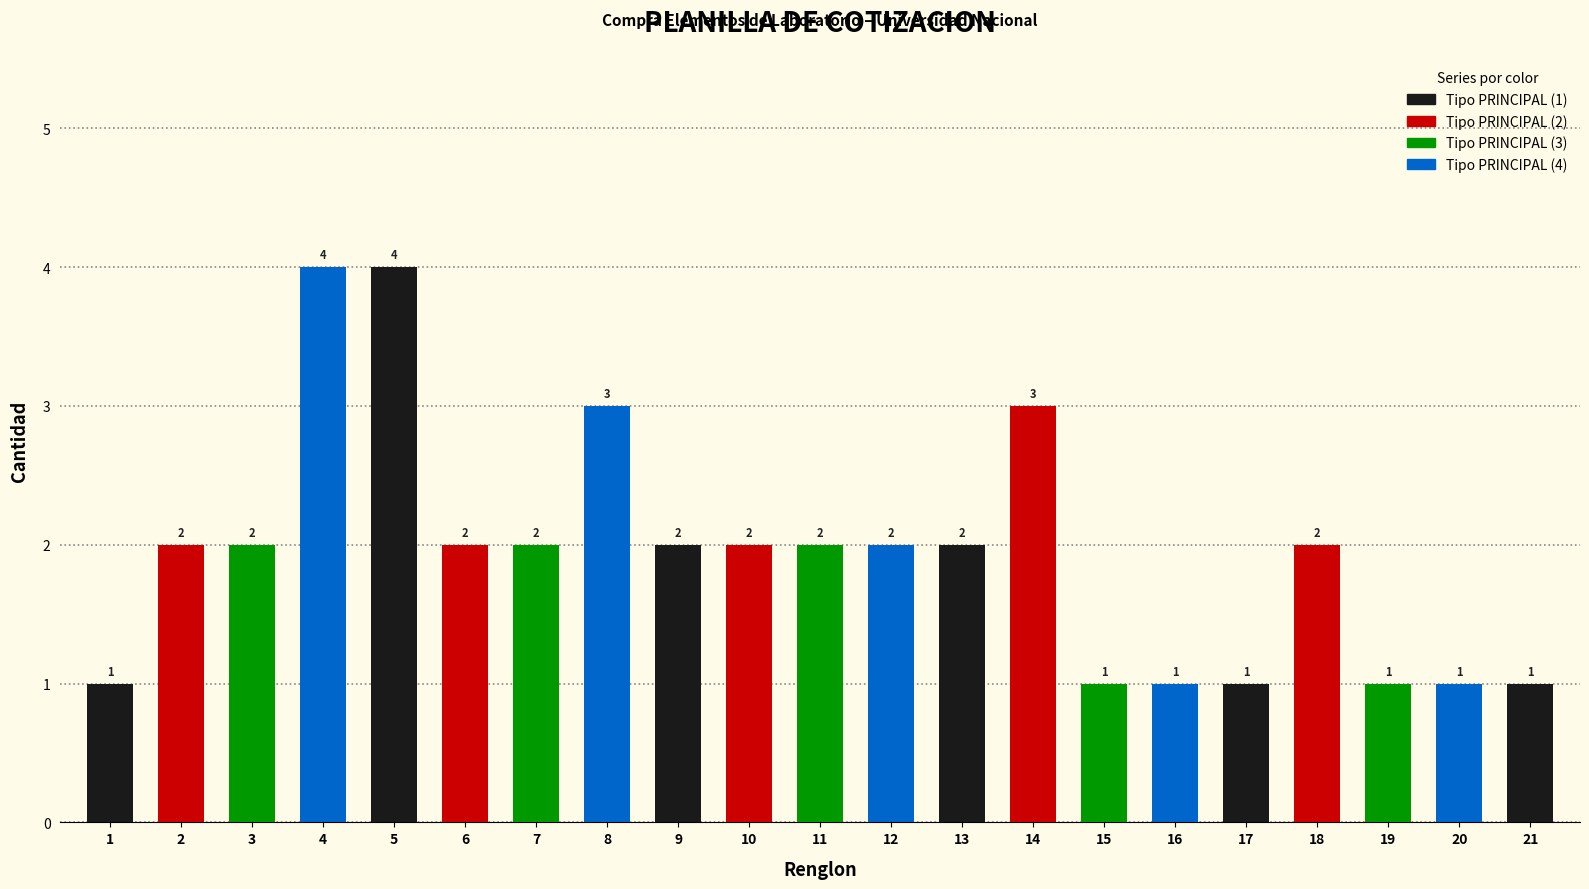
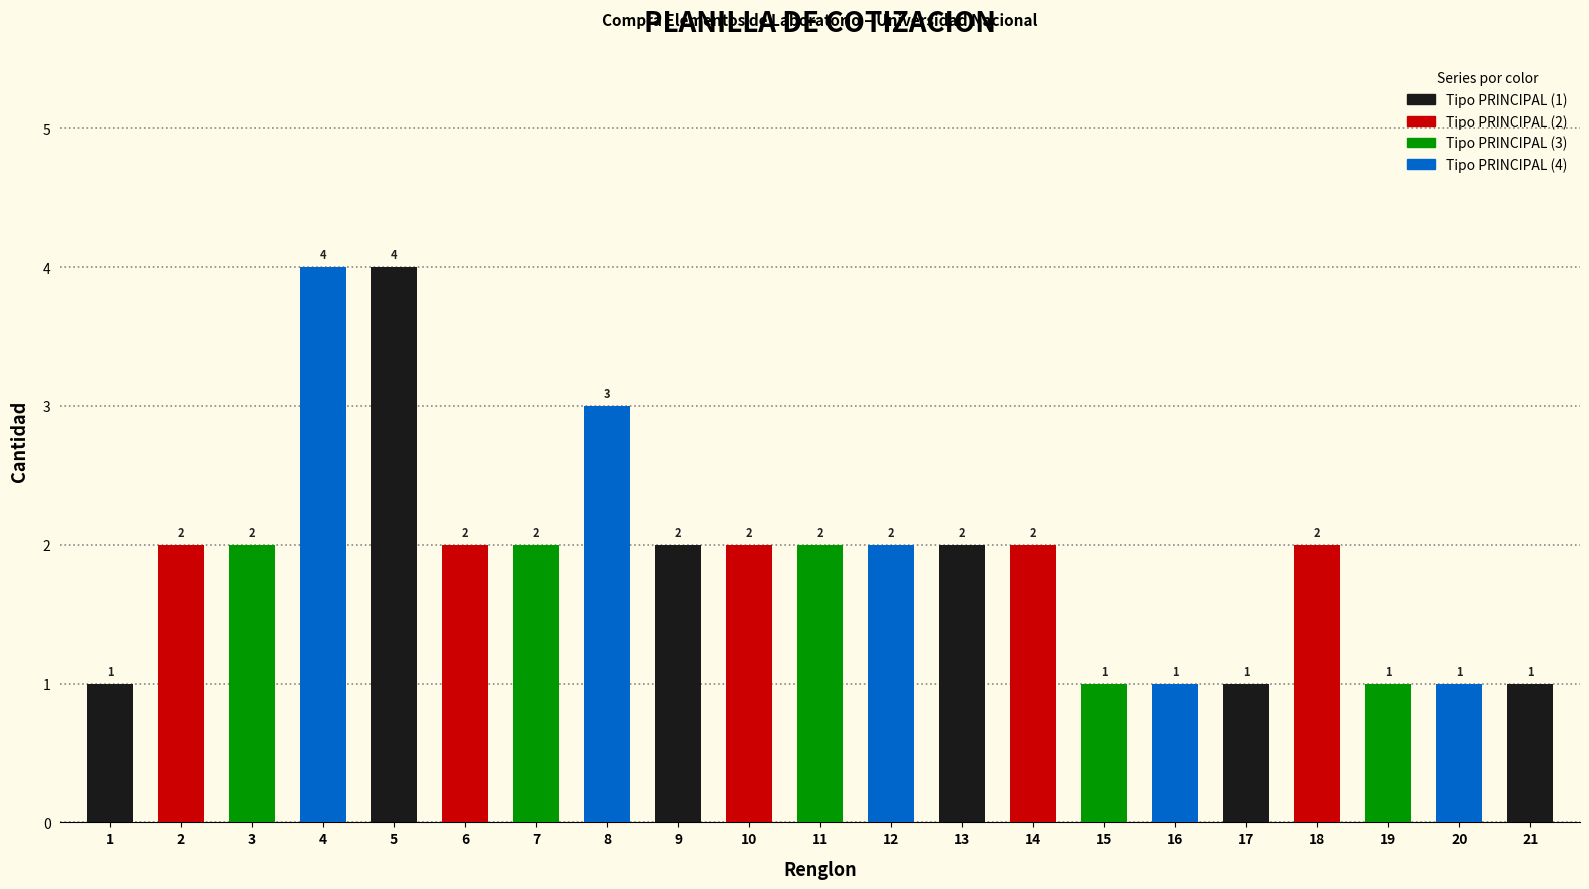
  {
    "1": 1,
    "2": 2,
    "3": 2,
    "4": 4,
    "5": 4,
    "6": 2,
    "7": 2,
    "8": 3,
    "9": 2,
    "10": 2,
    "11": 2,
    "12": 2,
    "13": 2,
-   "14": 3,
+   "14": 2,
    "15": 1,
    "16": 1,
    "17": 1,
    "18": 2,
    "19": 1,
    "20": 1,
    "21": 1
  }
